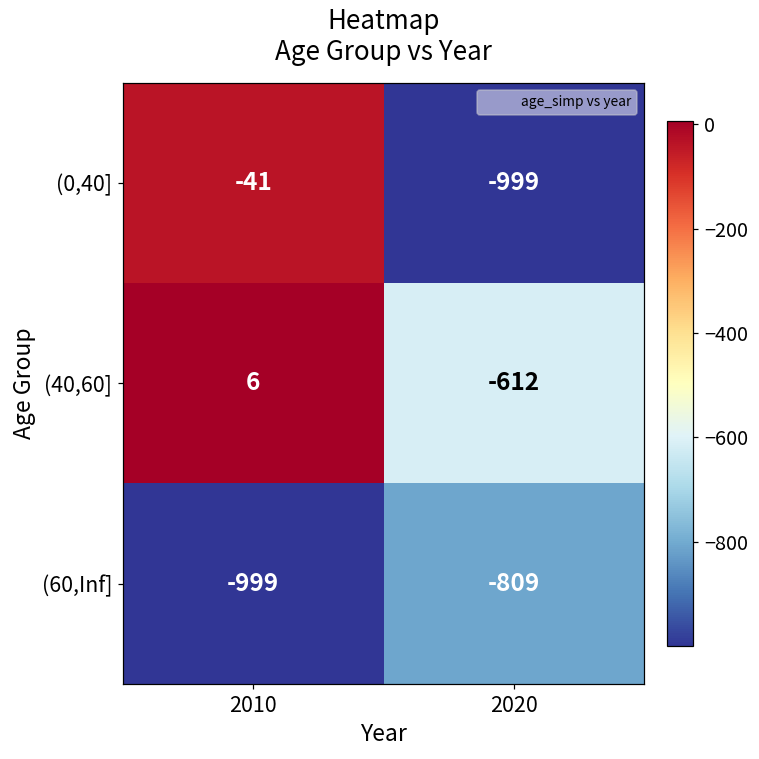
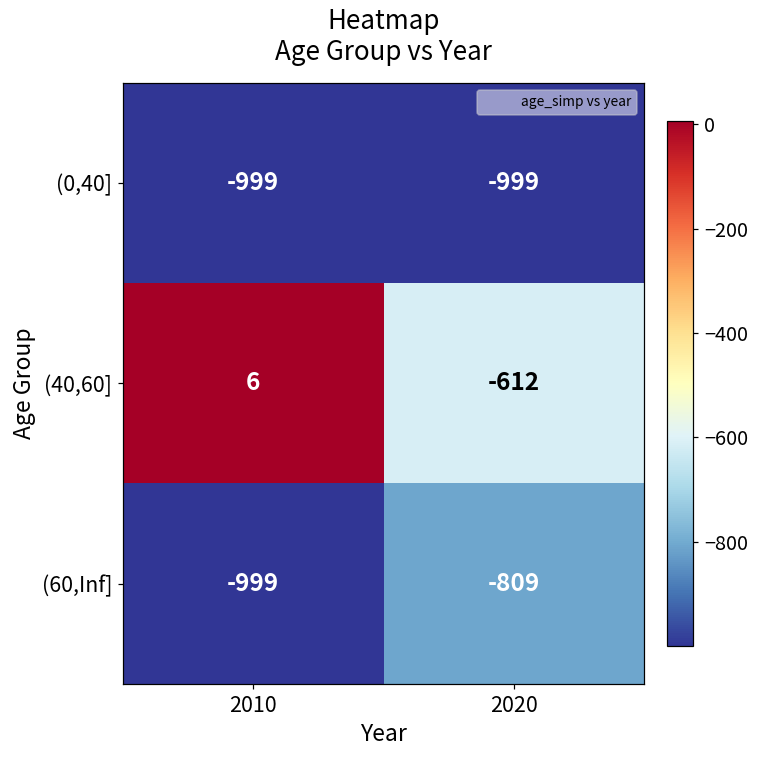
  {
    "(0,40]": {
-     "2010": -41,
+     "2010": -999,
      "2020": -999
    },
    "(40,60]": {
      "2010": 6,
      "2020": -612
    },
    "(60,Inf]": {
      "2010": -999,
      "2020": -809
    }
  }
